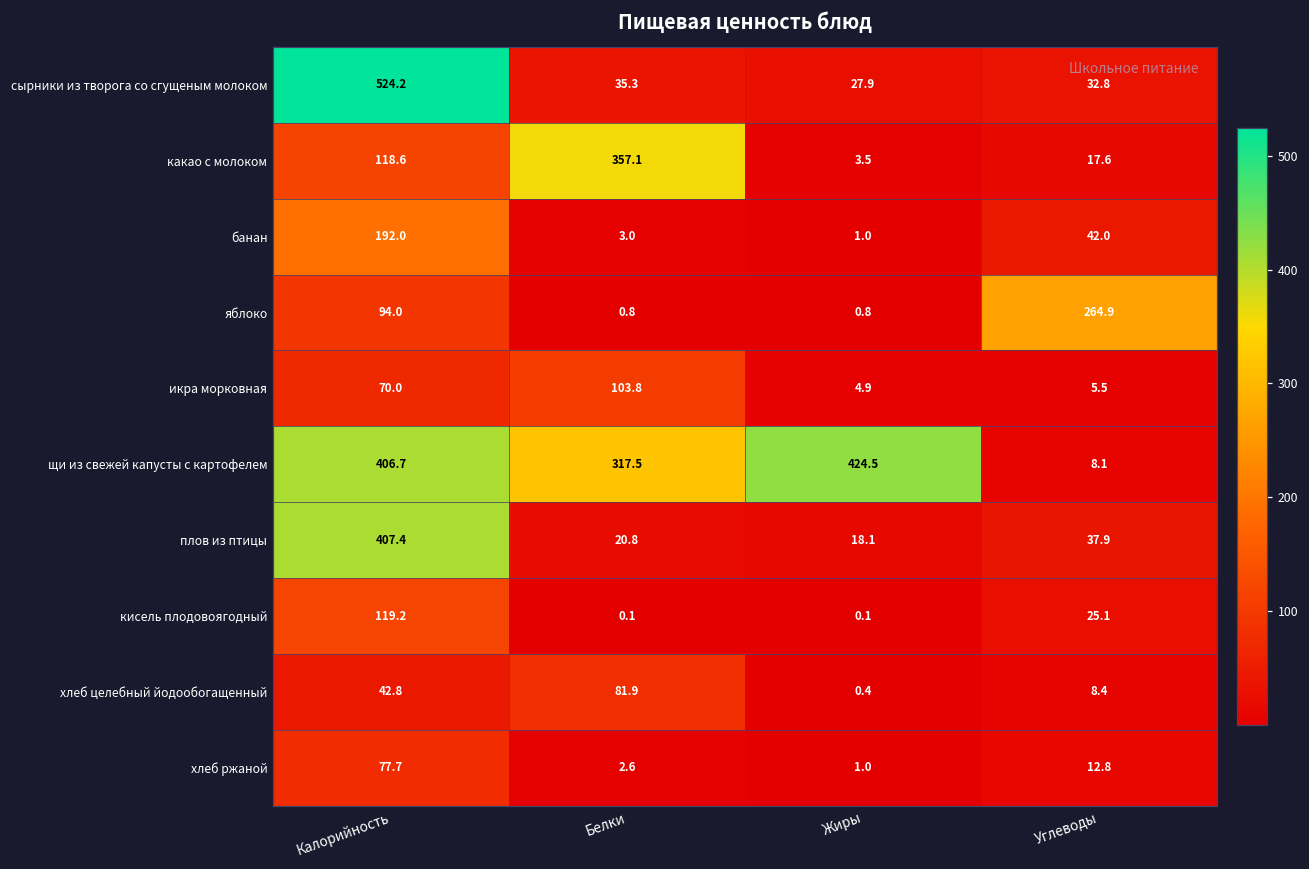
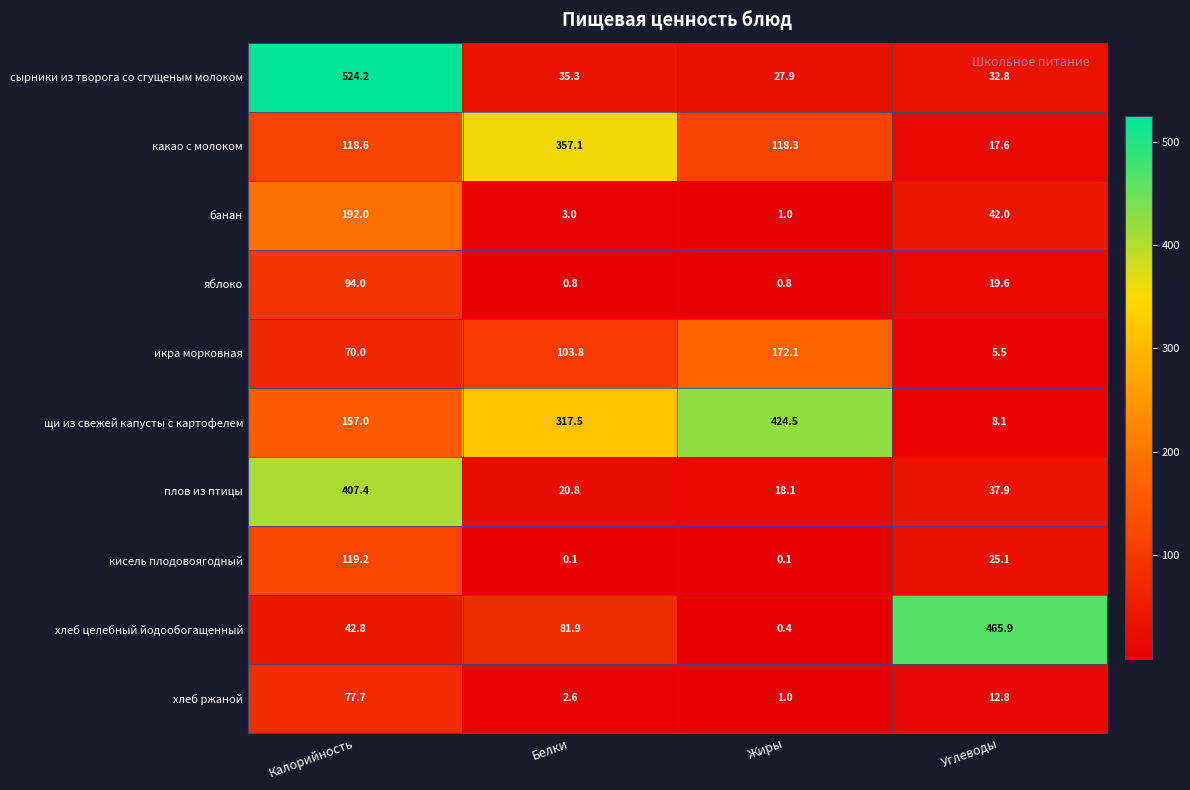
  {
    "сырники из творога со сгущеным молоком": {
      "Калорийность": 524.2,
      "Белки": 35.3,
      "Жиры": 27.9
    },
    "какао с молоком": {
      "Калорийность": 118.6,
      "Белки": 357.1,
-     "Жиры": 3.5,
+     "Жиры": 118.3,
      "Углеводы": 17.6
    },
    "банан": {
      "Калорийность": 192.0,
      "Белки": 3.0,
      "Жиры": 1.0,
      "Углеводы": 42.0
    },
    "яблоко": {
      "Калорийность": 94.0,
      "Белки": 0.8,
      "Жиры": 0.8,
-     "Углеводы": 264.9
+     "Углеводы": 19.6
    },
    "икра морковная": {
      "Калорийность": 70.0,
      "Белки": 103.8,
-     "Жиры": 4.9,
+     "Жиры": 172.1,
      "Углеводы": 5.5
    },
    "щи из свежей капусты с картофелем": {
-     "Калорийность": 406.7,
+     "Калорийность": 157.0,
      "Белки": 317.5,
      "Жиры": 424.5,
      "Углеводы": 8.1
    },
    "плов из птицы": {
      "Калорийность": 407.4,
      "Белки": 20.8,
      "Жиры": 18.1,
      "Углеводы": 37.9
    },
    "кисель плодовоягодный": {
      "Калорийность": 119.2,
      "Белки": 0.1,
      "Жиры": 0.1,
      "Углеводы": 25.1
    },
    "хлеб целебный йодообогащенный": {
      "Калорийность": 42.8,
      "Белки": 81.9,
      "Жиры": 0.4,
-     "Углеводы": 8.4
+     "Углеводы": 465.9
    },
    "хлеб ржаной": {
      "Калорийность": 77.7,
      "Белки": 2.6,
      "Жиры": 1.0,
      "Углеводы": 12.8
    }
  }
